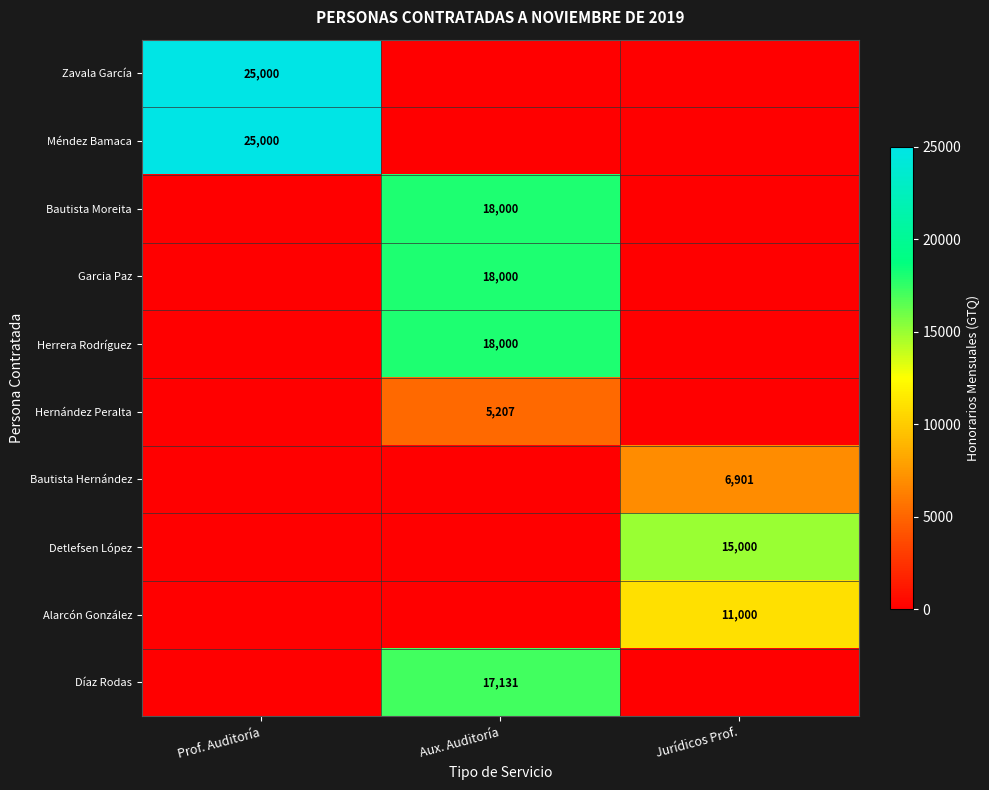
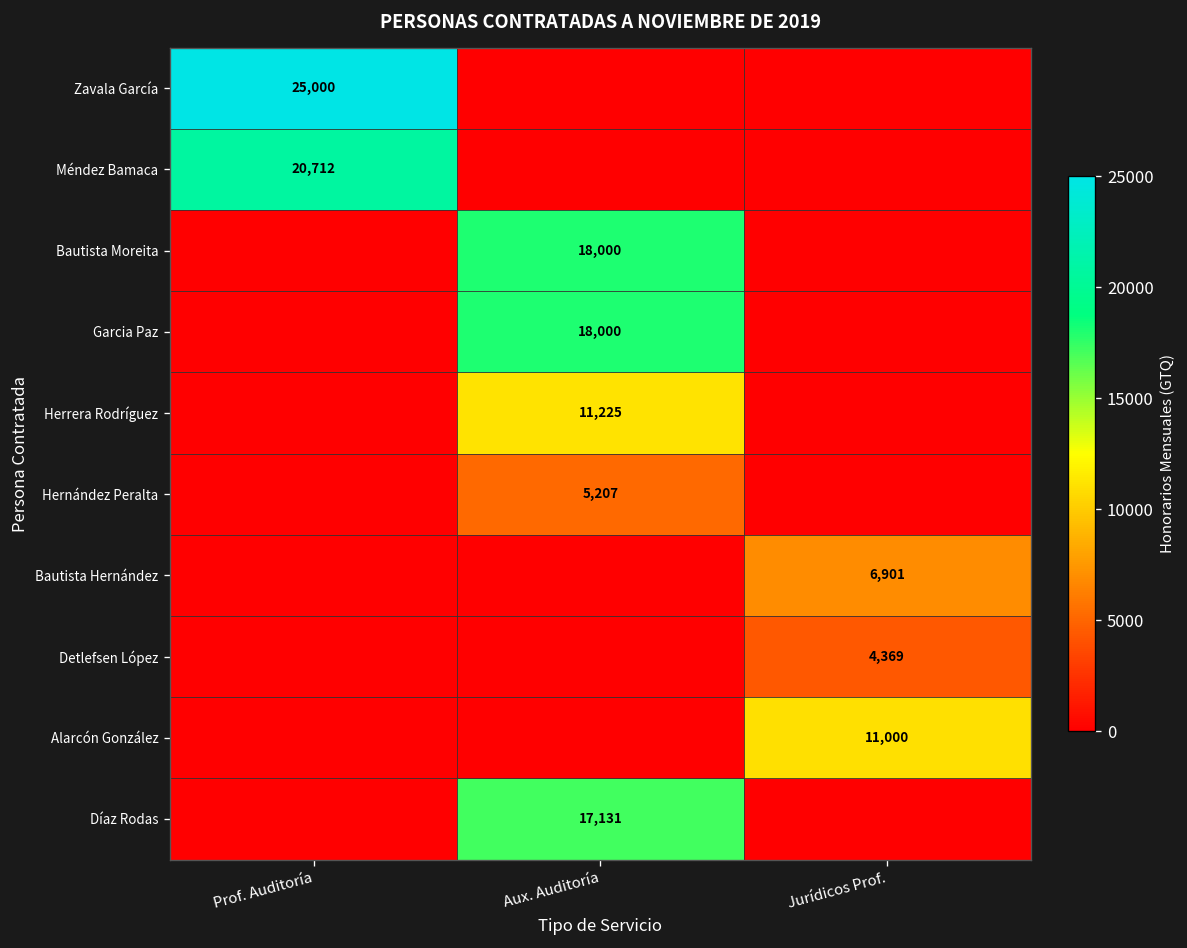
  {
    "Zavala García": {
      "Prof. Auditoría": "25,000"
    },
    "Méndez Bamaca": {
-     "Prof. Auditoría": "25,000"
+     "Prof. Auditoría": "20,712"
    },
    "Bautista Moreita": {
      "Aux. Auditoría": "18,000"
    },
    "Garcia Paz": {
      "Aux. Auditoría": "18,000"
    },
    "Herrera Rodríguez": {
-     "Aux. Auditoría": "18,000"
+     "Aux. Auditoría": "11,225"
    },
    "Hernández Peralta": {
      "Aux. Auditoría": "5,207"
    },
    "Bautista Hernández": {
      "Jurídicos Prof.": "6,901"
    },
    "Detlefsen López": {
-     "Jurídicos Prof.": "15,000"
+     "Jurídicos Prof.": "4,369"
    },
    "Alarcón González": {
      "Jurídicos Prof.": "11,000"
    },
    "Díaz Rodas": {
      "Aux. Auditoría": "17,131"
    }
  }
